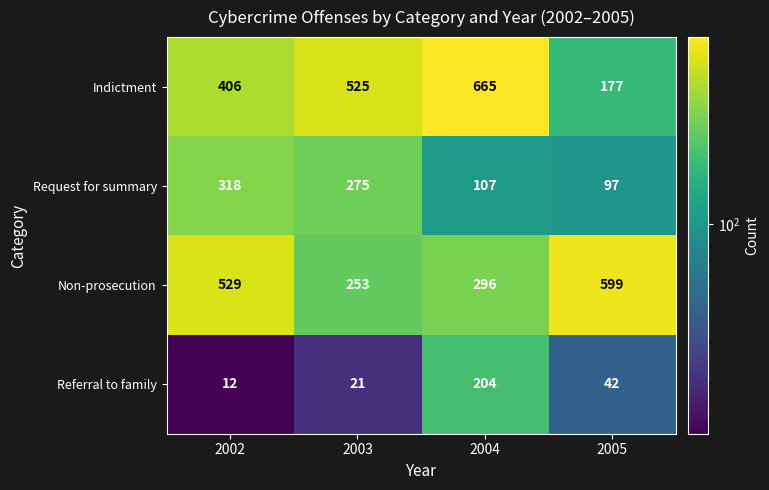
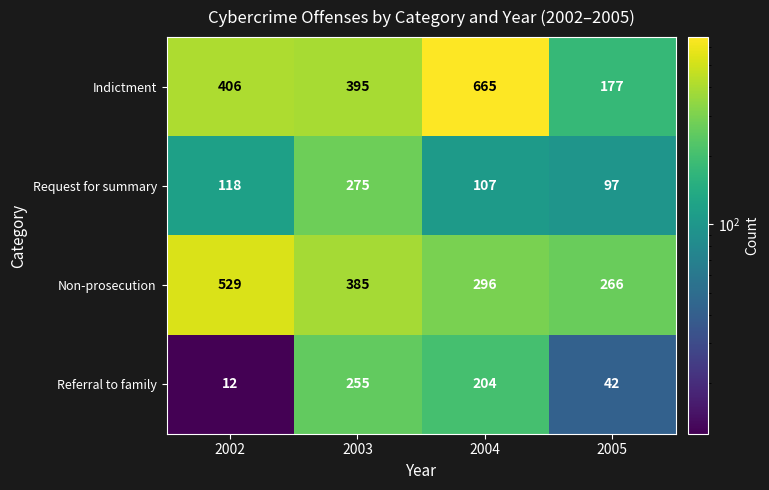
  {
    "Indictment": {
      "2002": 406,
-     "2003": 525,
+     "2003": 395,
      "2004": 665,
      "2005": 177
    },
    "Request for summary": {
-     "2002": 318,
+     "2002": 118,
      "2003": 275,
      "2004": 107,
      "2005": 97
    },
    "Non-prosecution": {
      "2002": 529,
-     "2003": 253,
+     "2003": 385,
      "2004": 296,
-     "2005": 599
+     "2005": 266
    },
    "Referral to family": {
      "2002": 12,
-     "2003": 21,
+     "2003": 255,
      "2004": 204,
      "2005": 42
    }
  }
